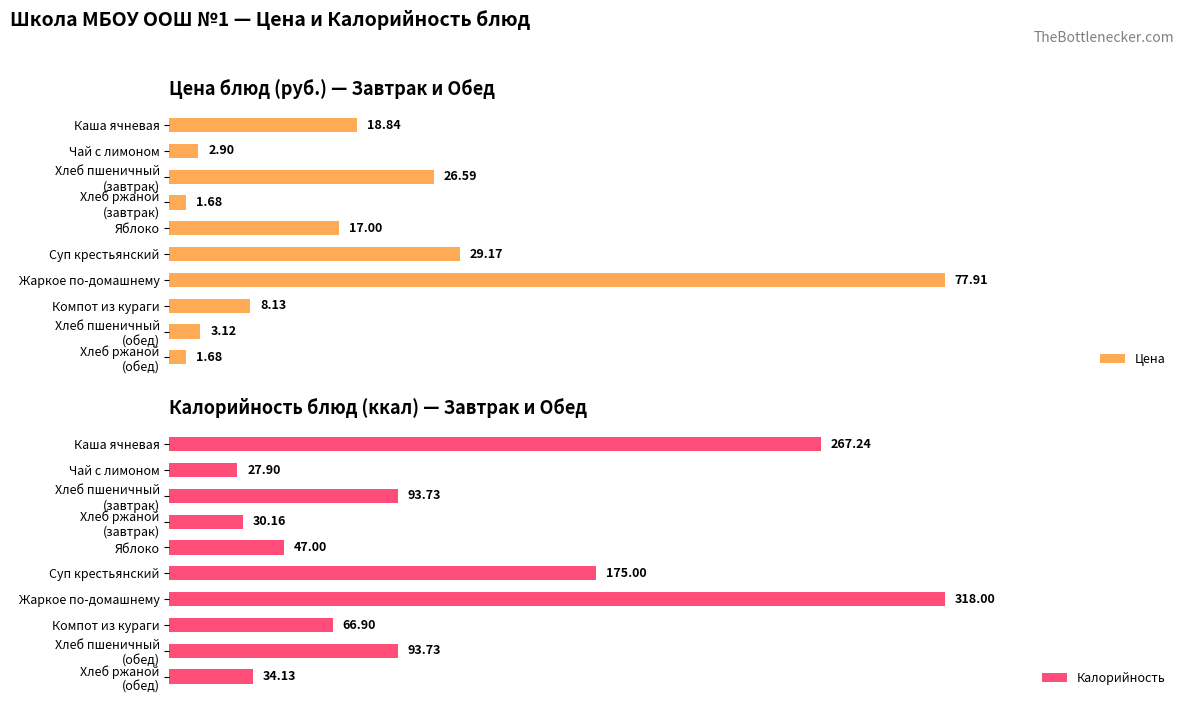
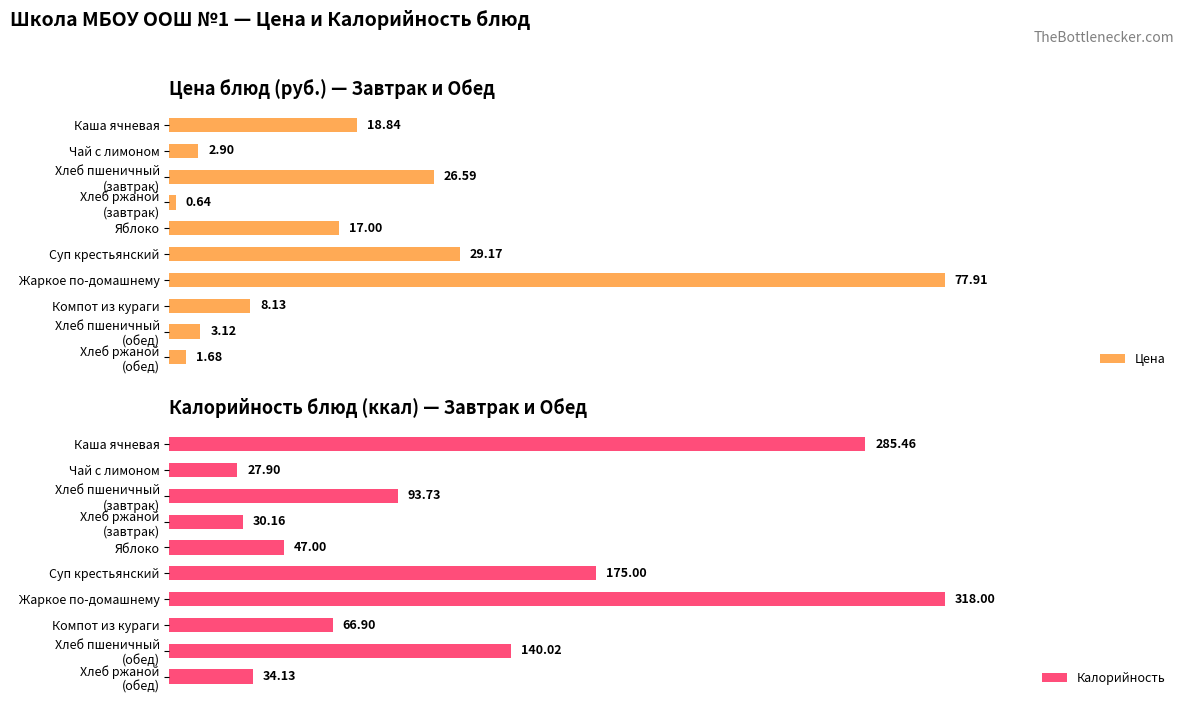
  {
    "Цена блюд (руб.) — Завтрак и Обед": {
      "Каша ячневая": 18.84,
      "Чай с лимоном": 2.90,
      "Хлеб пшеничный (завтрак)": 26.59,
-     "Хлеб ржаной (завтрак)": 1.68,
+     "Хлеб ржаной (завтрак)": 0.64,
      "Яблоко": 17.00,
      "Суп крестьянский": 29.17,
      "Жаркое по-домашнему": 77.91,
      "Компот из кураги": 8.13,
      "Хлеб пшеничный (обед)": 3.12,
      "Хлеб ржаной (обед)": 1.68
    },
    "Калорийность блюд (ккал) — Завтрак и Обед": {
-     "Каша ячневая": 267.24,
+     "Каша ячневая": 285.46,
      "Чай с лимоном": 27.90,
      "Хлеб пшеничный (завтрак)": 93.73,
      "Хлеб ржаной (завтрак)": 30.16,
      "Яблоко": 47.00,
      "Суп крестьянский": 175.00,
      "Жаркое по-домашнему": 318.00,
      "Компот из кураги": 66.90,
-     "Хлеб пшеничный (обед)": 93.73,
+     "Хлеб пшеничный (обед)": 140.02,
      "Хлеб ржаной (обед)": 34.13
    }
  }
